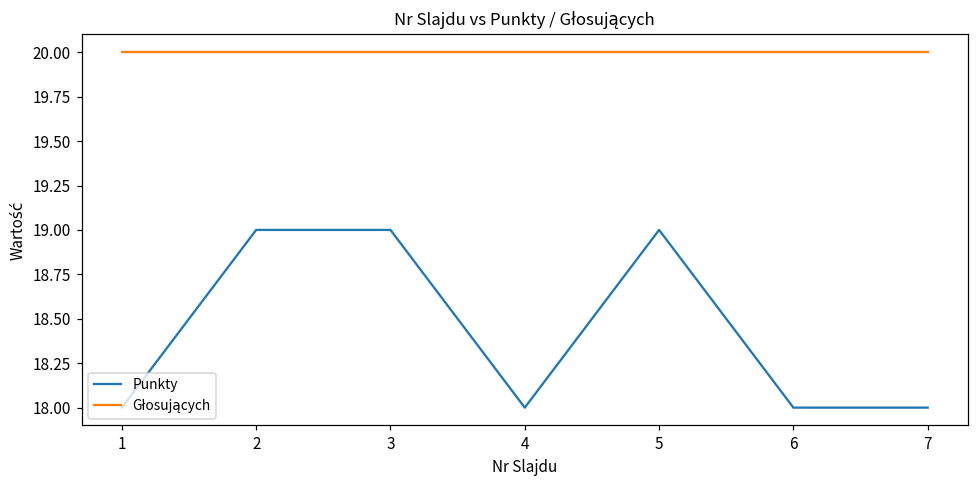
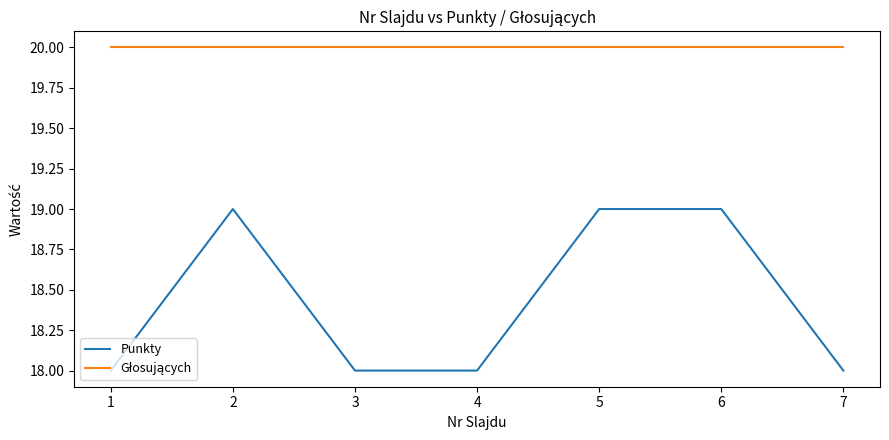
  {
    "Punkty": {
      "2": 19,
-     "3": 19,
+     "3": 18,
      "4": 18,
      "5": 19,
-     "6": 18,
+     "6": 19,
      "7": 18
    },
    "Głosujących": {
      "1": 20,
      "2": 20,
      "3": 20,
      "4": 20,
      "5": 20,
      "6": 20,
      "7": 20
    }
  }
